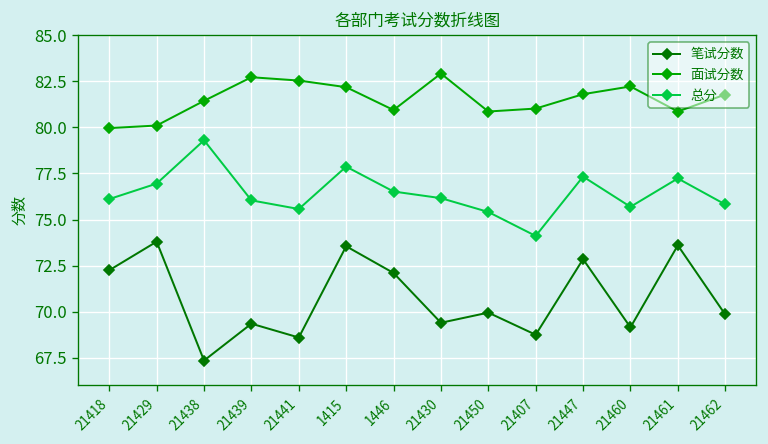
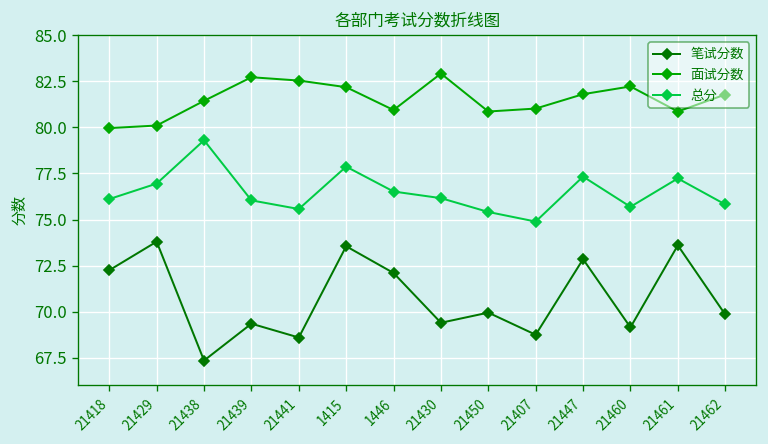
  {
    "总分": {
      "21418": 76.1,
      "21429": 77.0,
      "21438": 79.3,
      "21439": 76.0,
      "21441": 75.6,
      "1415": 77.9,
      "1446": 76.5,
      "21430": 76.2,
      "21450": 75.4,
-     "21407": 74.1,
+     "21407": 74.9,
      "21447": 77.3,
      "21460": 75.7,
      "21461": 77.2,
      "21462": 75.8
    }
  }
